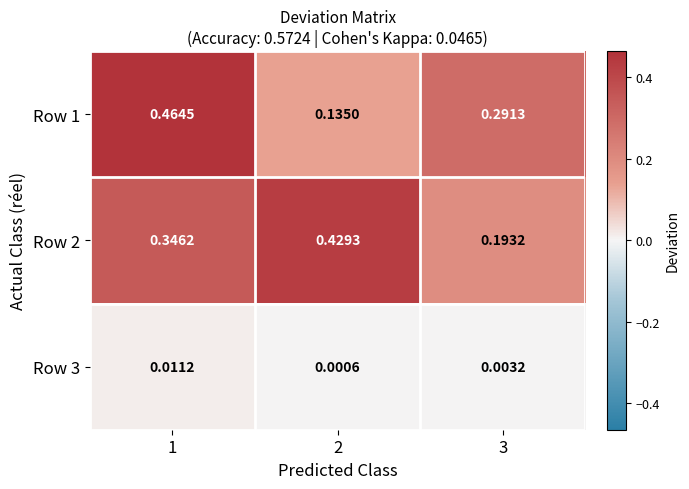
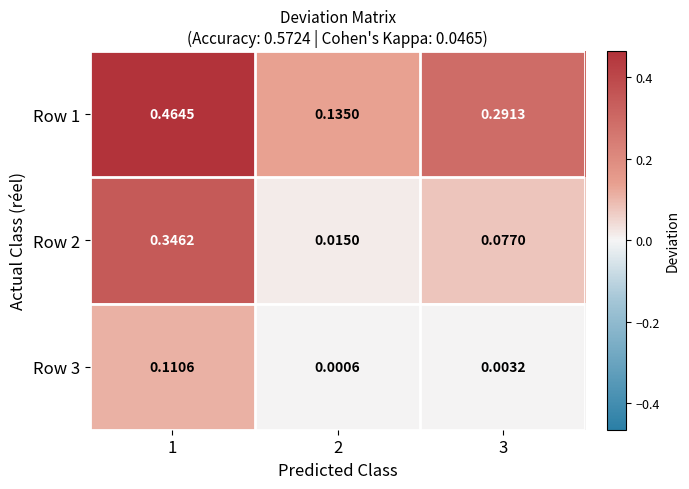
  {
    "Row 1": {
      "1": 0.4645,
      "2": 0.1350,
      "3": 0.2913
    },
    "Row 2": {
      "1": 0.3462,
-     "2": 0.4293,
-     "3": 0.1932
+     "2": 0.0150,
+     "3": 0.0770
    },
    "Row 3": {
-     "1": 0.0112,
+     "1": 0.1106,
      "2": 0.0006,
      "3": 0.0032
    }
  }
